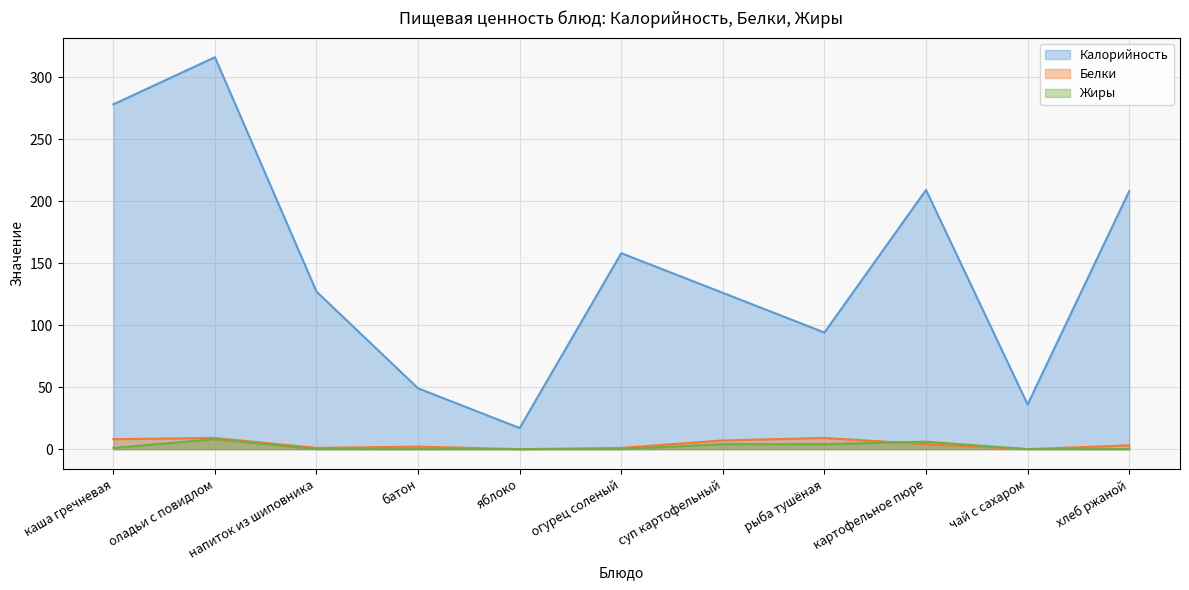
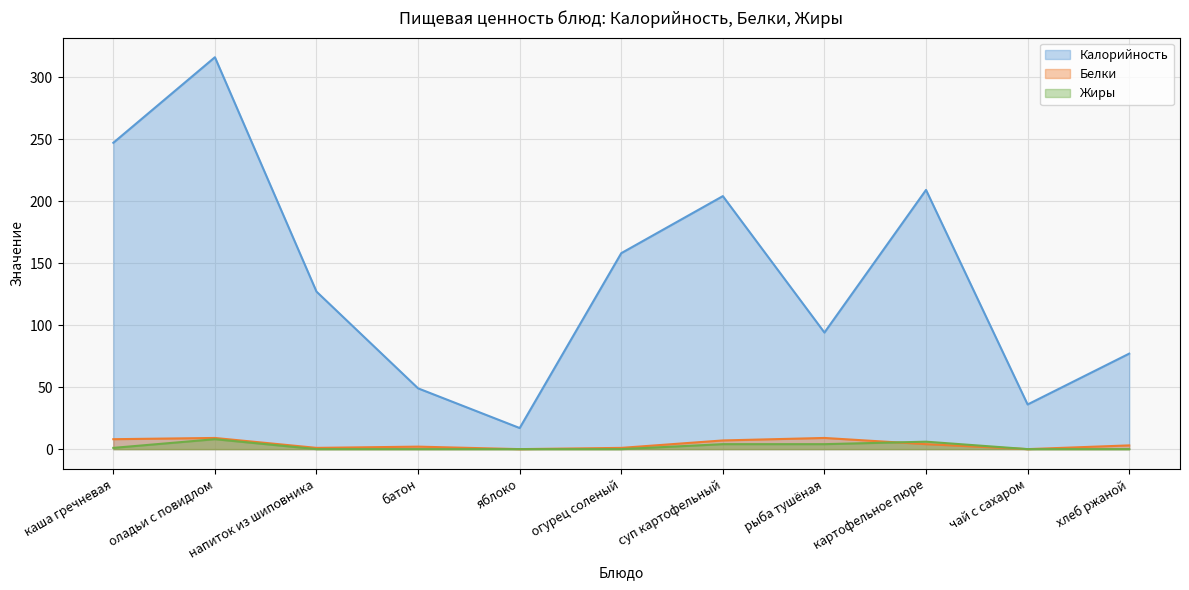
  {
    "Калорийность": {
-     "каша гречневая": 278,
+     "каша гречневая": 247,
      "оладьи с повидлом": 316,
      "напиток из шиповника": 127,
      "батон": 49,
      "яблоко": 17,
      "огурец соленый": 158,
-     "суп картофельный": 126,
+     "суп картофельный": 204,
      "рыба тушёная": 94,
      "картофельное пюре": 209,
      "чай с сахаром": 36,
-     "хлеб ржаной": 208
+     "хлеб ржаной": 77
    },
    "Белки": {
      "каша гречневая": 8,
      "суп картофельный": 7,
      "рыба тушёная": 9,
      "хлеб ржаной": 3
    },
    "Жиры": {
      "каша гречневая": 1,
      "суп картофельный": 4,
      "рыба тушёная": 4,
      "хлеб ржаной": 0
    }
  }
